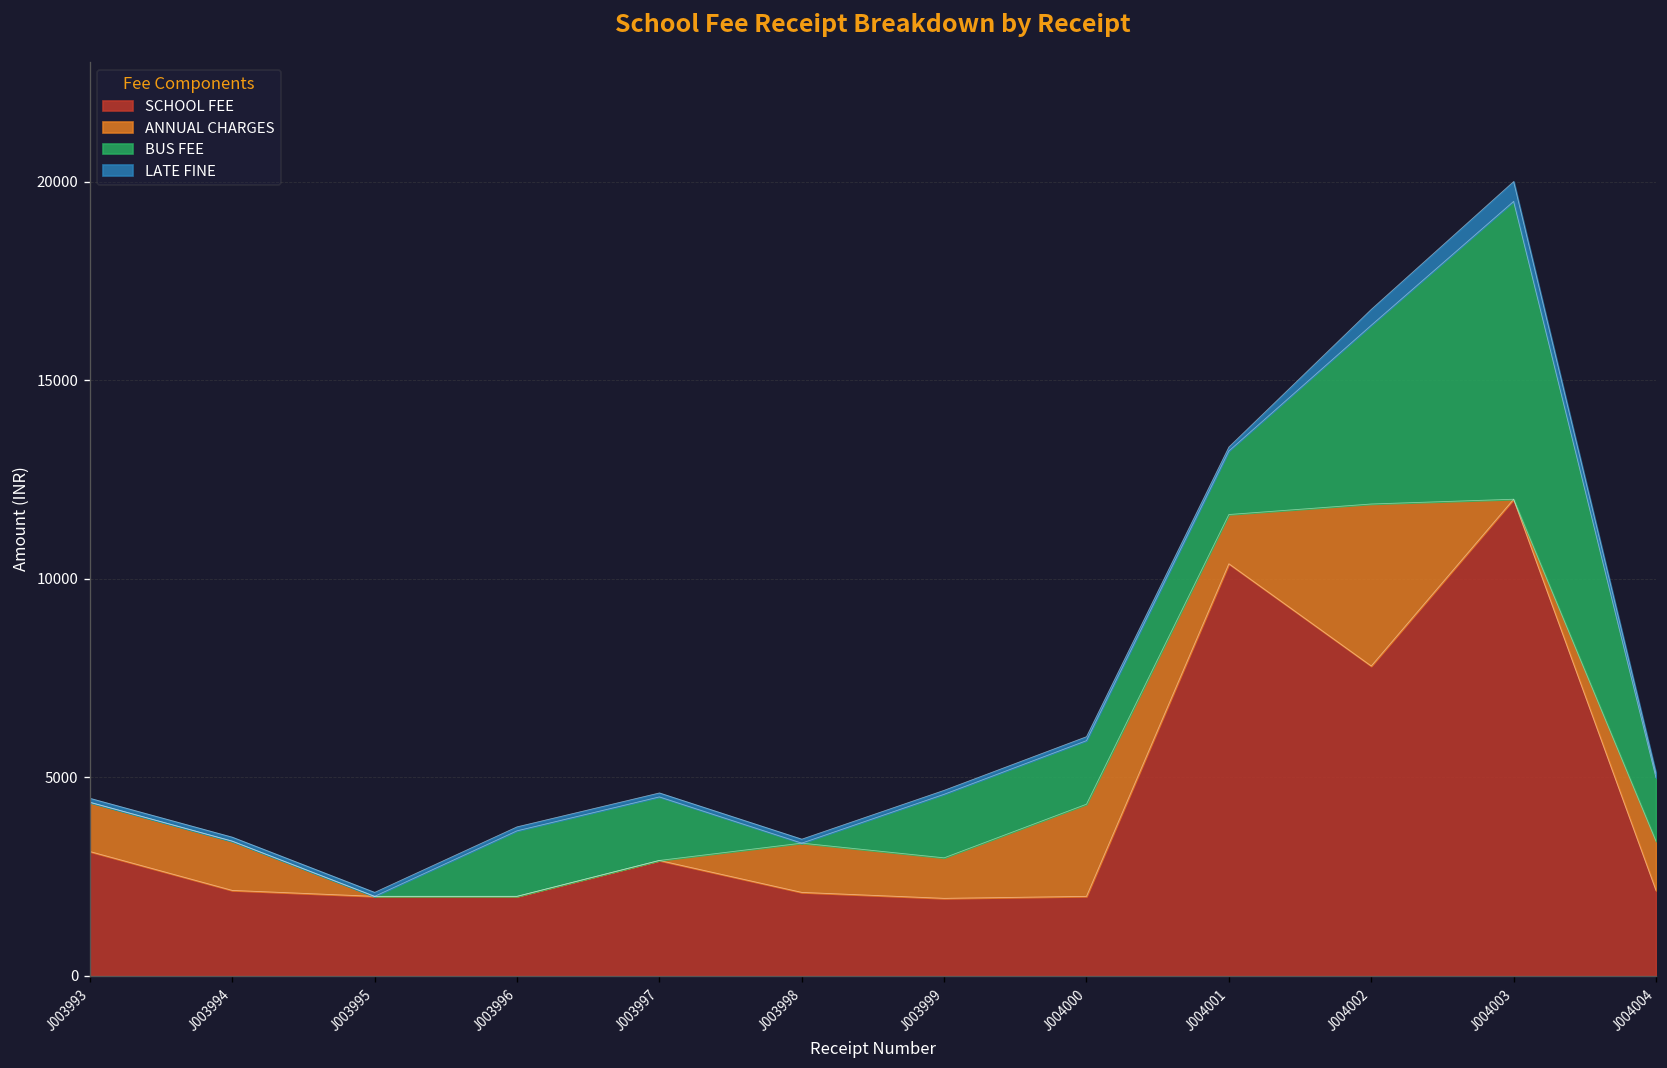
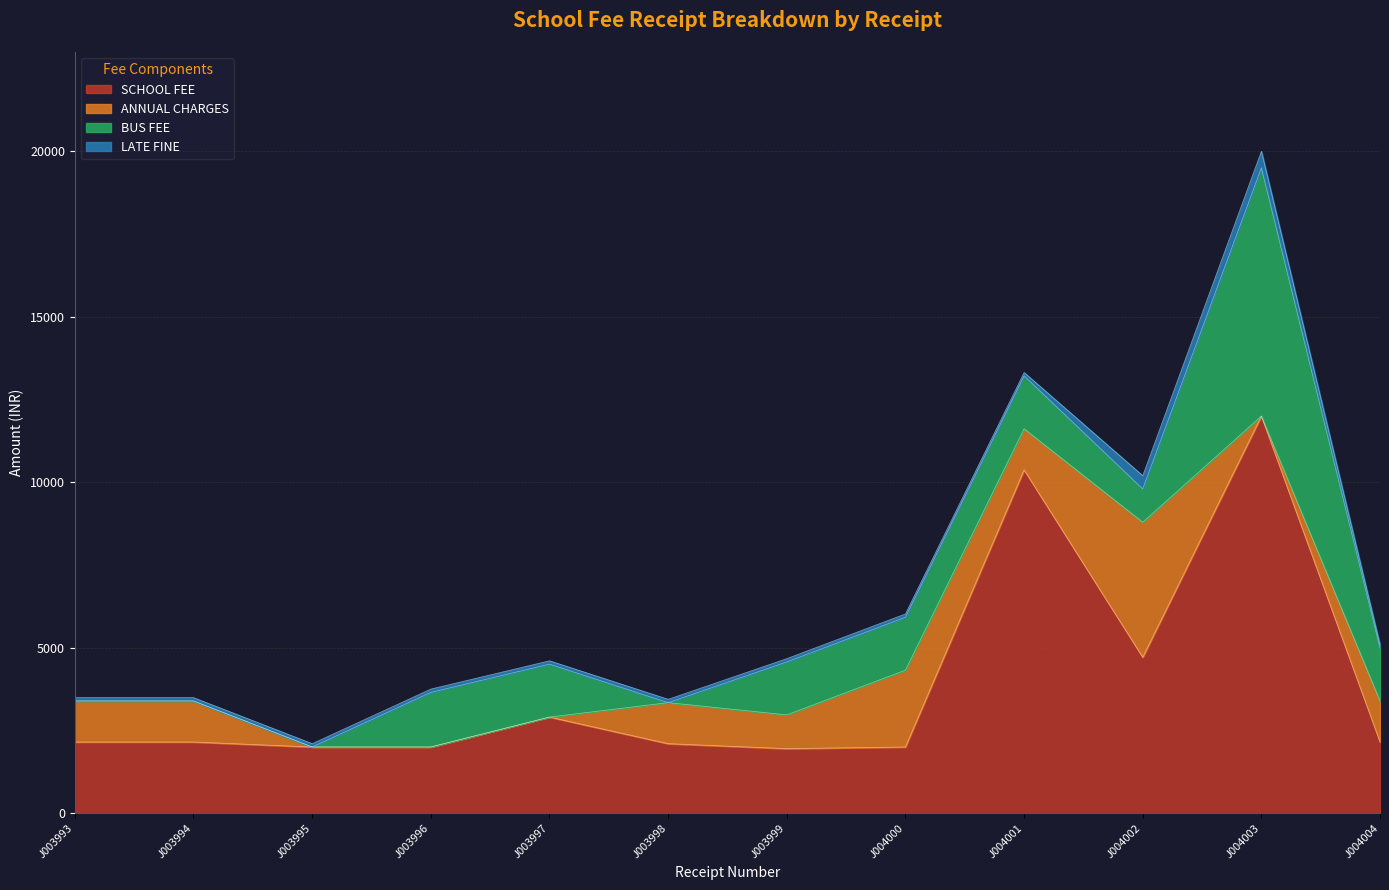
  {
    "SCHOOL FEE": {
-     "J003993": 3100,
+     "J003993": 2200,
      "J003994": 2200,
      "J003998": 2100,
      "J003999": 2000,
      "J004000": 2000,
      "J004001": 10400,
-     "J004002": 7800,
+     "J004002": 4700,
      "J004004": 2200
    },
    "ANNUAL CHARGES": {
      "J003999": 1000,
      "J004000": 2300,
      "J004001": 1200,
      "J004002": 4100,
      "J004004": 1200
    },
    "BUS FEE": {
      "J003996": 1700,
      "J003997": 1600,
      "J003999": 1600,
      "J004000": 1600,
      "J004001": 1600,
-     "J004002": 4500,
+     "J004002": 1000,
      "J004003": 7500,
      "J004004": 1600
    },
    "LATE FINE": {
      "J003993": 100,
      "J003994": 100,
      "J003995": 100,
      "J003996": 100,
      "J003997": 100,
      "J003998": 100,
      "J003999": 100,
      "J004000": 100,
      "J004001": 100,
      "J004002": 400,
      "J004003": 500,
      "J004004": 100
    }
  }
